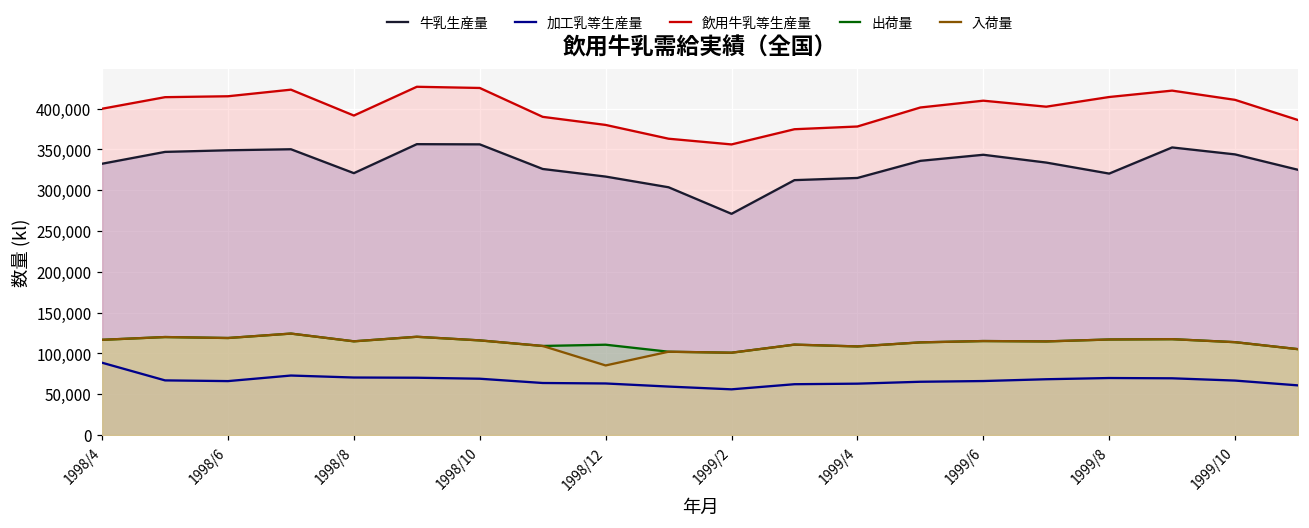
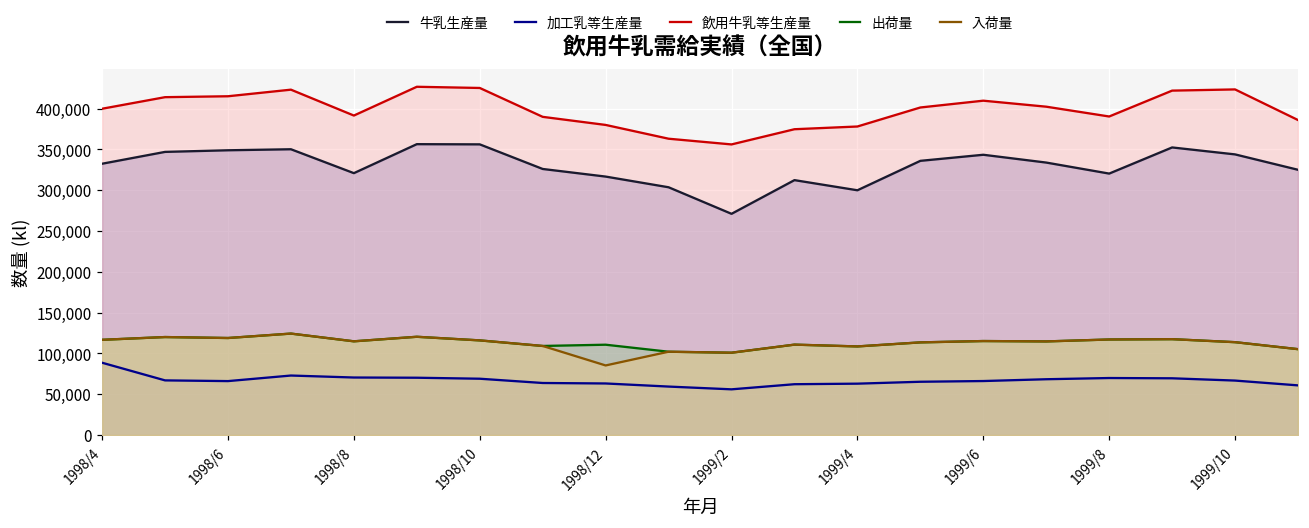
  {
    "牛乳生産量": {
      "1998/4": "330,000",
      "1998/6": "350,000",
      "1998/8": "320,000",
      "1998/10": "360,000",
      "1998/12": "320,000",
      "1999/2": "270,000",
-     "1999/4": "320,000",
+     "1999/4": "300,000",
      "1999/6": "340,000",
      "1999/8": "320,000",
      "1999/10": "340,000"
    },
    "加工乳等生産量": {
      "1998/4": "90,000",
      "1998/6": "70,000",
      "1998/8": "70,000",
      "1998/10": "70,000",
      "1998/12": "60,000",
      "1999/2": "60,000",
      "1999/4": "60,000",
      "1999/6": "70,000",
      "1999/8": "70,000",
      "1999/10": "70,000"
    },
    "飲用牛乳等生産量": {
      "1998/4": "400,000",
      "1998/6": "420,000",
      "1998/8": "390,000",
      "1998/10": "430,000",
      "1998/12": "380,000",
      "1999/2": "360,000",
      "1999/4": "380,000",
      "1999/6": "410,000",
-     "1999/8": "410,000",
-     "1999/10": "410,000"
+     "1999/8": "390,000",
+     "1999/10": "420,000"
    },
    "出荷量": {
      "1998/12": "110,000"
    },
    "入荷量": {
      "1998/12": "90,000"
    }
  }
